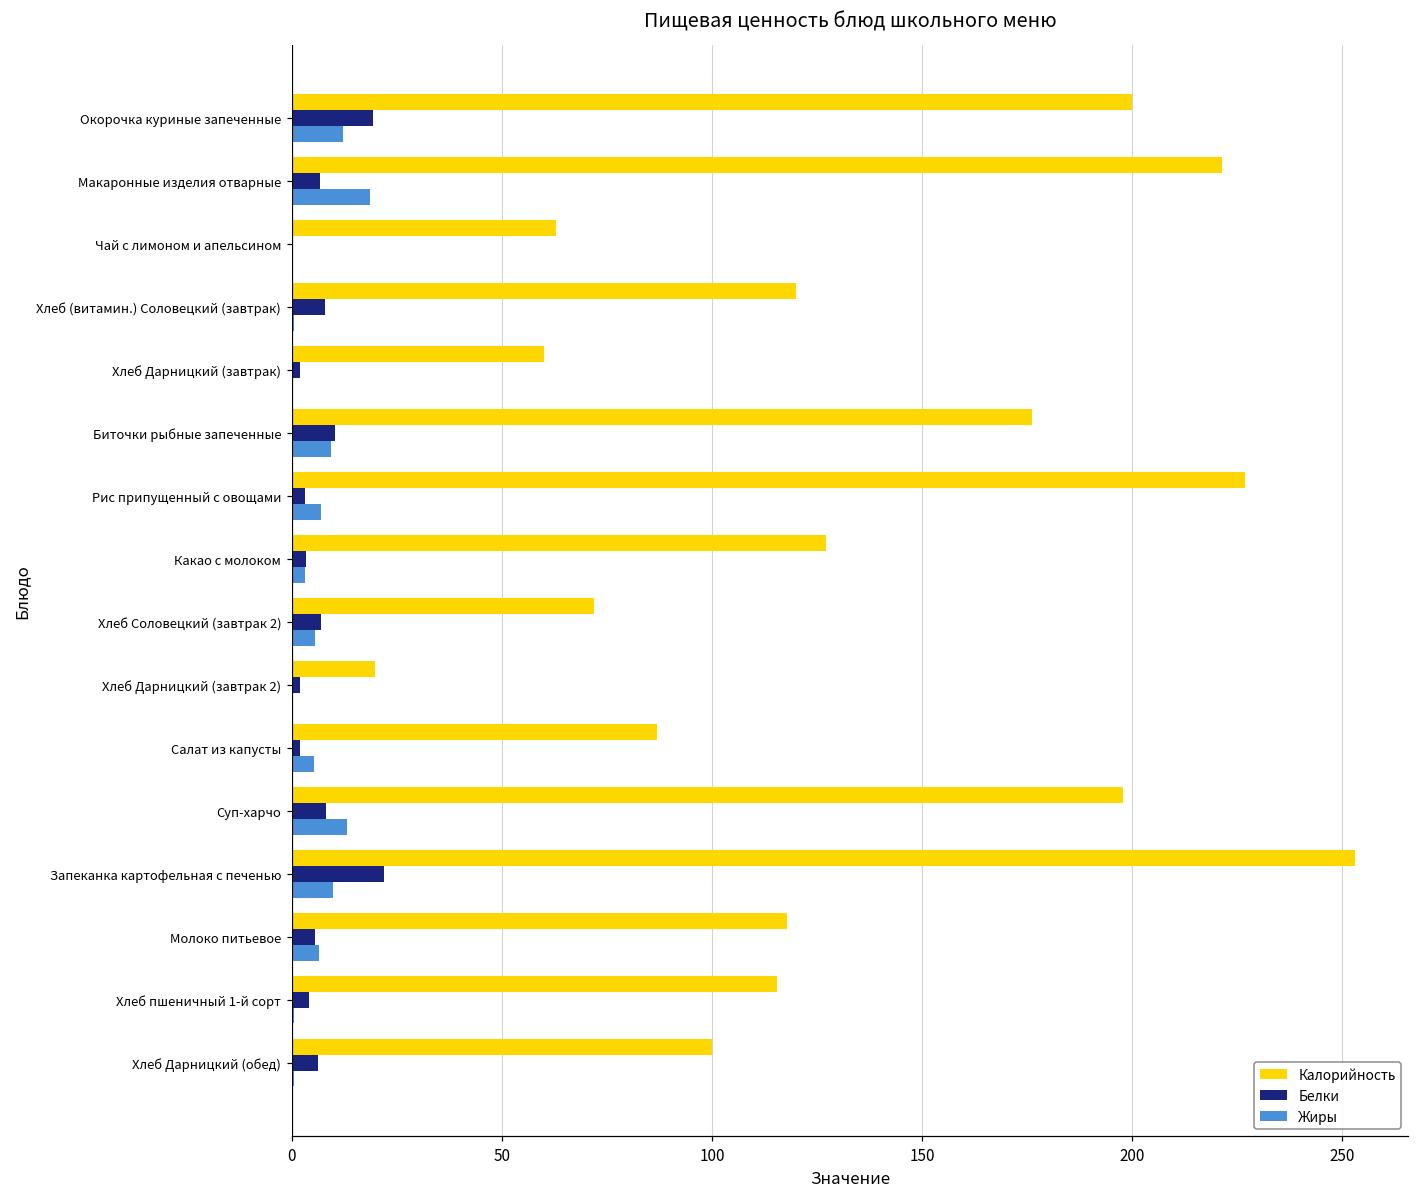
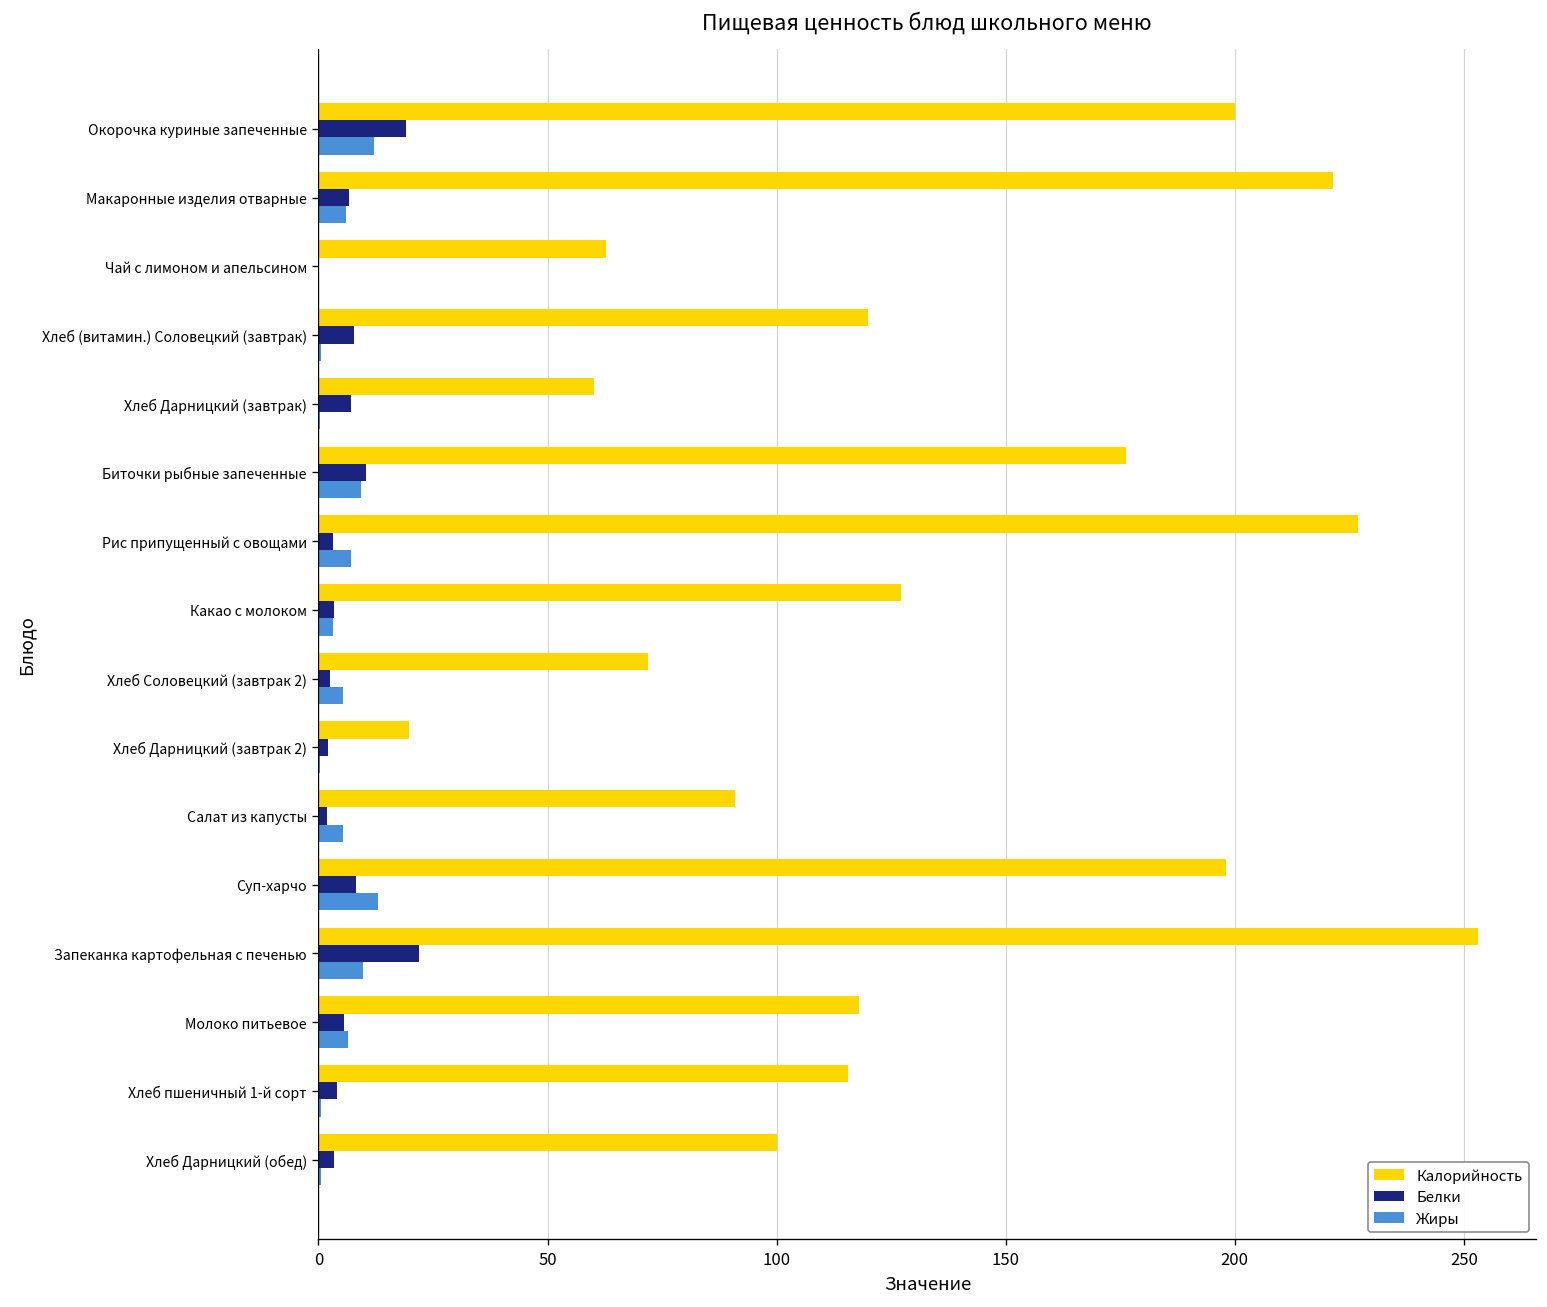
  {
    "Калорийность": {
      "Окорочка куриные запеченные": 200,
      "Макаронные изделия отварные": 221,
      "Чай с лимоном и апельсином": 63,
      "Хлеб (витамин.) Соловецкий (завтрак)": 120,
      "Хлеб Дарницкий (завтрак)": 60,
      "Биточки рыбные запеченные": 176,
      "Рис припущенный с овощами": 227,
      "Какао с молоком": 127,
      "Хлеб Соловецкий (завтрак 2)": 72,
      "Хлеб Дарницкий (завтрак 2)": 20,
-     "Салат из капусты": 87,
+     "Салат из капусты": 91,
      "Суп-харчо": 198,
      "Запеканка картофельная с печенью": 253,
      "Молоко питьевое": 118,
      "Хлеб пшеничный 1-й сорт": 116,
      "Хлеб Дарницкий (обед)": 100
    },
    "Белки": {
      "Окорочка куриные запеченные": 19,
      "Макаронные изделия отварные": 7,
      "Хлеб (витамин.) Соловецкий (завтрак)": 8,
-     "Хлеб Дарницкий (завтрак)": 2,
+     "Хлеб Дарницкий (завтрак)": 7,
      "Биточки рыбные запеченные": 10,
      "Рис припущенный с овощами": 3,
      "Какао с молоком": 3,
-     "Хлеб Соловецкий (завтрак 2)": 7,
+     "Хлеб Соловецкий (завтрак 2)": 3,
      "Хлеб Дарницкий (завтрак 2)": 2,
      "Салат из капусты": 2,
      "Суп-харчо": 8,
      "Запеканка картофельная с печенью": 22,
      "Молоко питьевое": 6,
      "Хлеб пшеничный 1-й сорт": 4,
-     "Хлеб Дарницкий (обед)": 6
+     "Хлеб Дарницкий (обед)": 3
    },
    "Жиры": {
      "Окорочка куриные запеченные": 12,
-     "Макаронные изделия отварные": 19,
+     "Макаронные изделия отварные": 6,
      "Чай с лимоном и апельсином": 0,
      "Биточки рыбные запеченные": 9,
      "Рис припущенный с овощами": 7,
      "Какао с молоком": 3,
      "Хлеб Соловецкий (завтрак 2)": 5,
      "Салат из капусты": 5,
      "Суп-харчо": 13,
      "Запеканка картофельная с печенью": 10,
      "Молоко питьевое": 6
    }
  }
